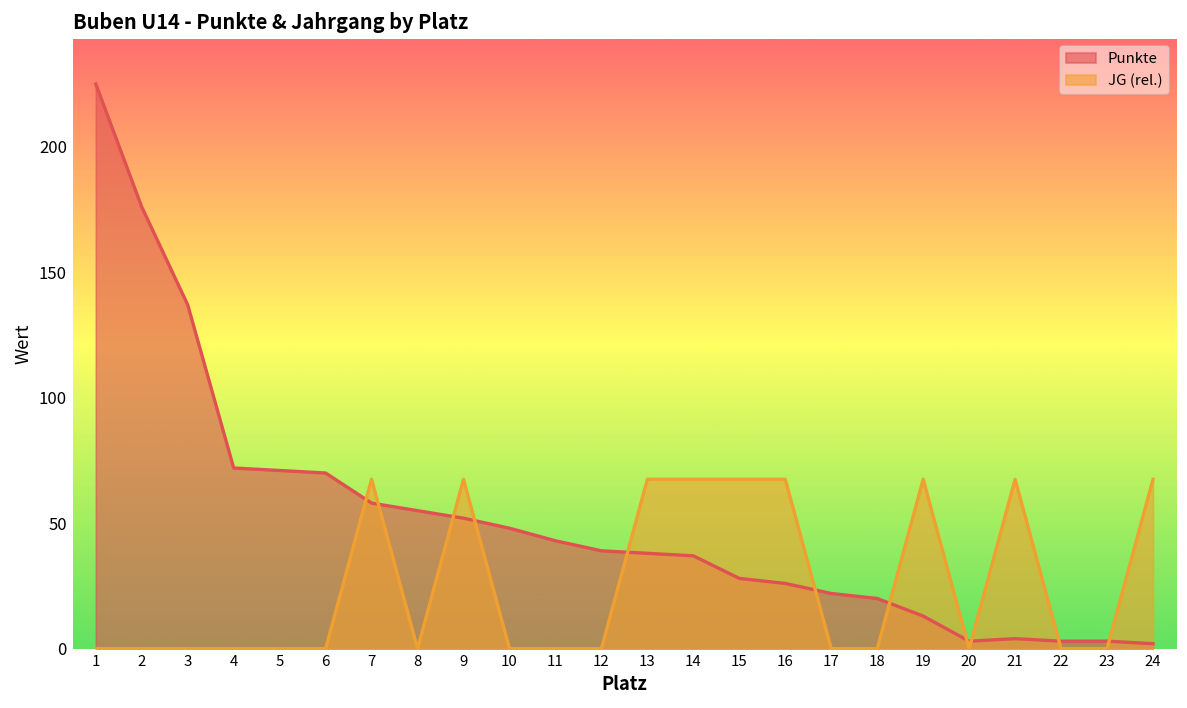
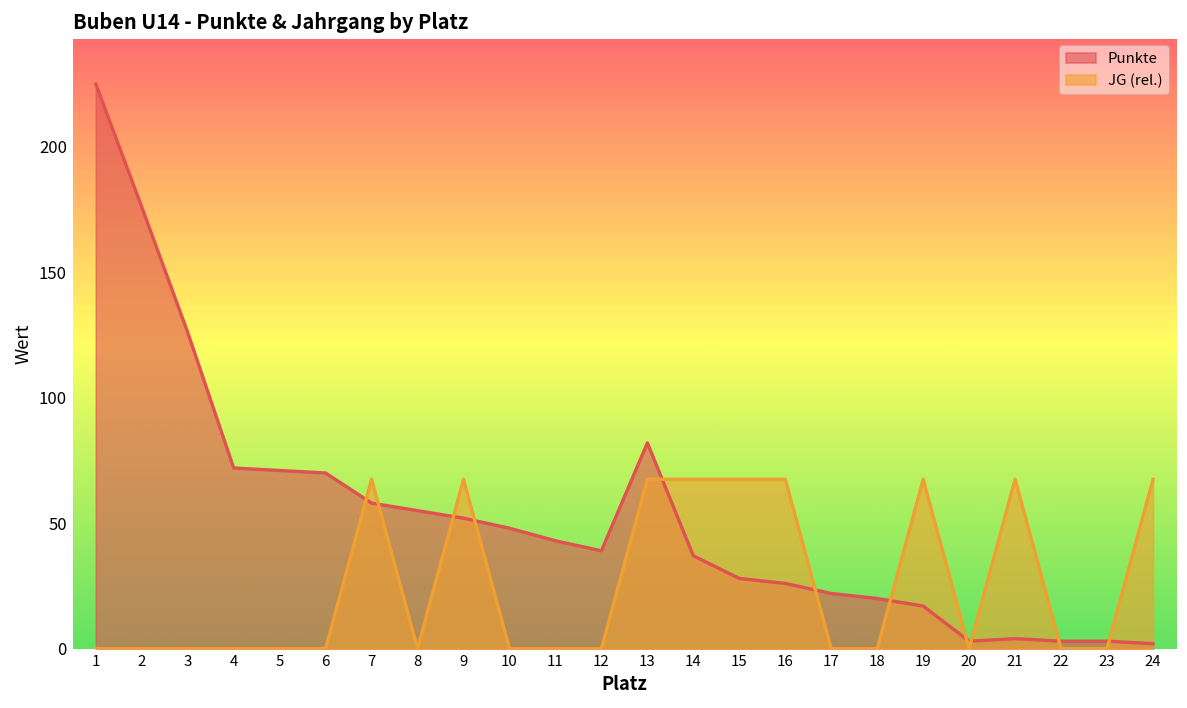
  {
    "Punkte": {
      "1": 225,
      "2": 176,
-     "3": 137,
+     "3": 126,
      "4": 72,
      "5": 71,
      "6": 70,
      "7": 58,
      "8": 55,
      "9": 52,
      "10": 48,
      "11": 43,
      "12": 39,
-     "13": 38,
+     "13": 82,
      "14": 37,
      "15": 28,
      "16": 26,
      "17": 22,
      "18": 20,
-     "19": 13,
+     "19": 17,
      "20": 3,
      "21": 4,
      "22": 3,
      "23": 3,
      "24": 2
    },
    "JG (rel.)": {
      "1": 0,
      "2": 0,
      "3": 0,
      "4": 0,
      "5": 0,
      "6": 0,
      "7": 68,
      "8": 0,
      "9": 68,
      "10": 0,
      "11": 0,
      "12": 0,
      "13": 68,
      "14": 68,
      "15": 68,
      "16": 68,
      "17": 0,
      "18": 0,
      "19": 68,
      "20": 0,
      "21": 68,
      "22": 0,
      "23": 0,
      "24": 68
    }
  }
